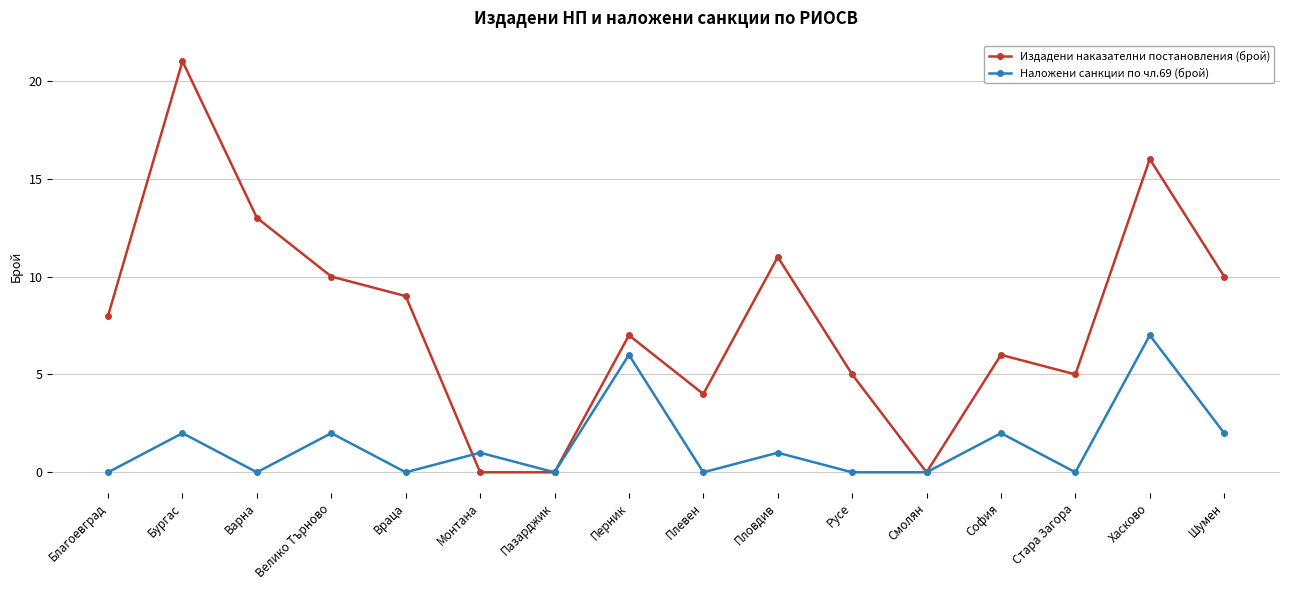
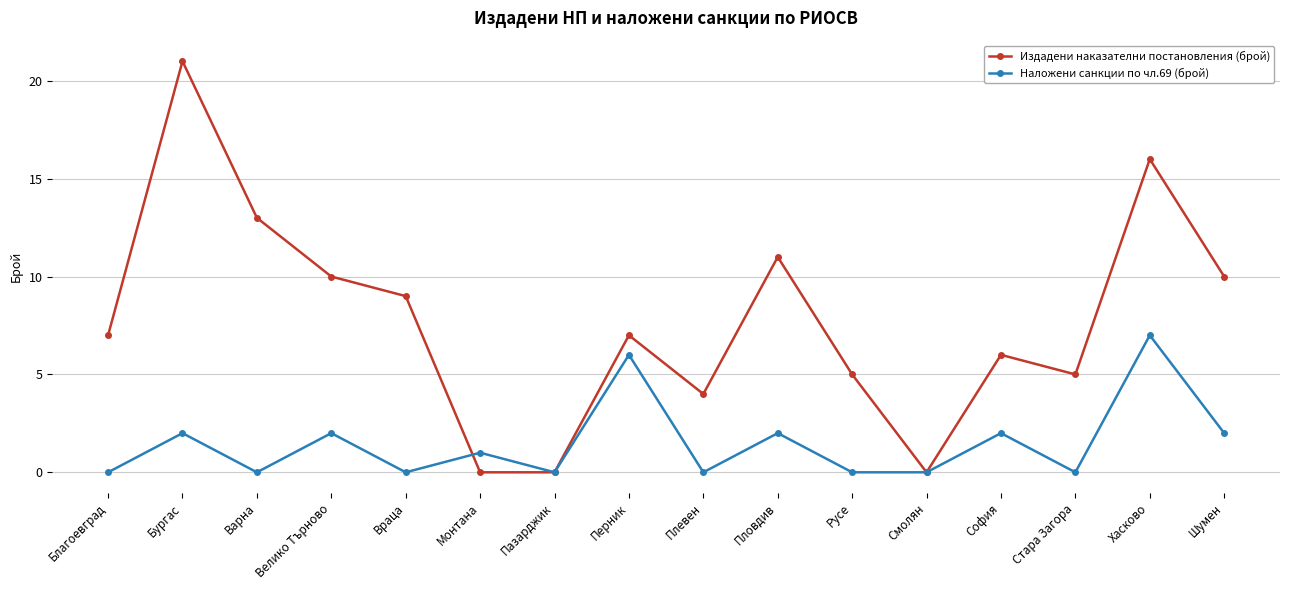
  {
    "Издадени наказателни постановления (брой)": {
-     "Благоевград": 8,
+     "Благоевград": 7,
      "Бургас": 21,
      "Варна": 13,
      "Велико Търново": 10,
      "Враца": 9,
      "Монтана": 0,
      "Перник": 7,
      "Плевен": 4,
      "Пловдив": 11,
      "Русе": 5,
      "София": 6,
      "Стара Загора": 5,
      "Хасково": 16,
      "Шумен": 10
    },
    "Наложени санкции по чл.69 (брой)": {
      "Благоевград": 0,
      "Бургас": 2,
      "Варна": 0,
      "Велико Търново": 2,
      "Враца": 0,
      "Монтана": 1,
      "Перник": 6,
      "Плевен": 0,
-     "Пловдив": 1,
+     "Пловдив": 2,
      "Русе": 0,
      "София": 2,
      "Стара Загора": 0,
      "Хасково": 7,
      "Шумен": 2
    }
  }
